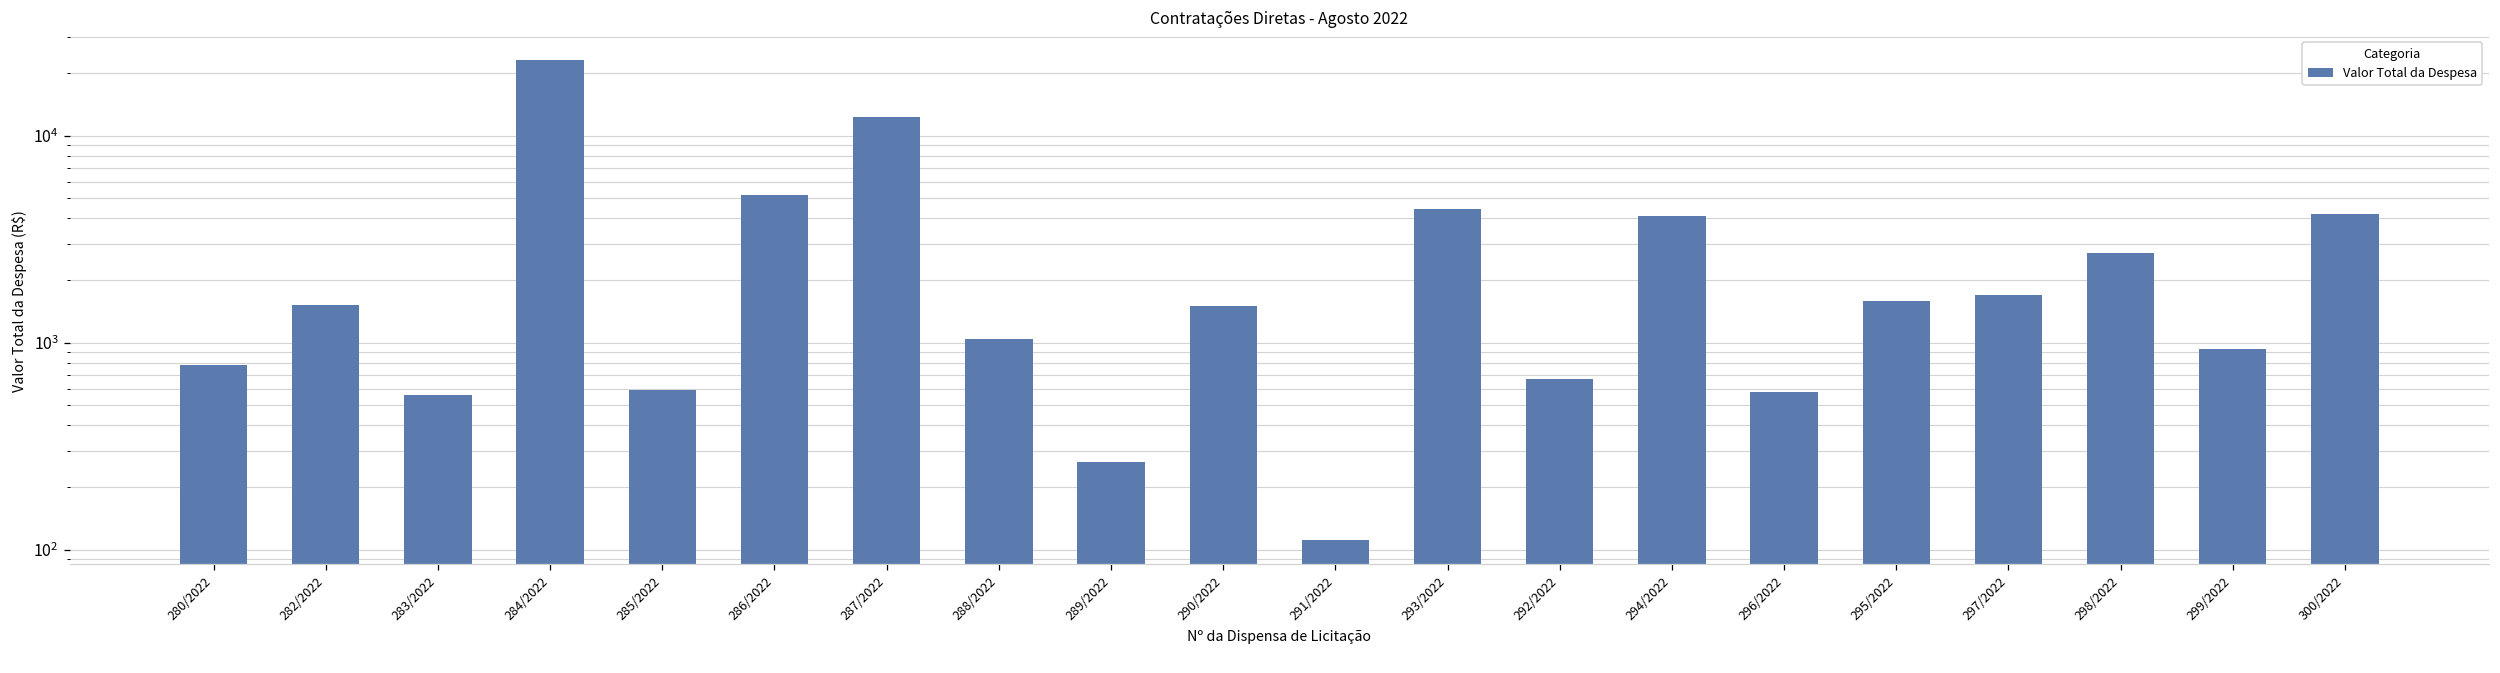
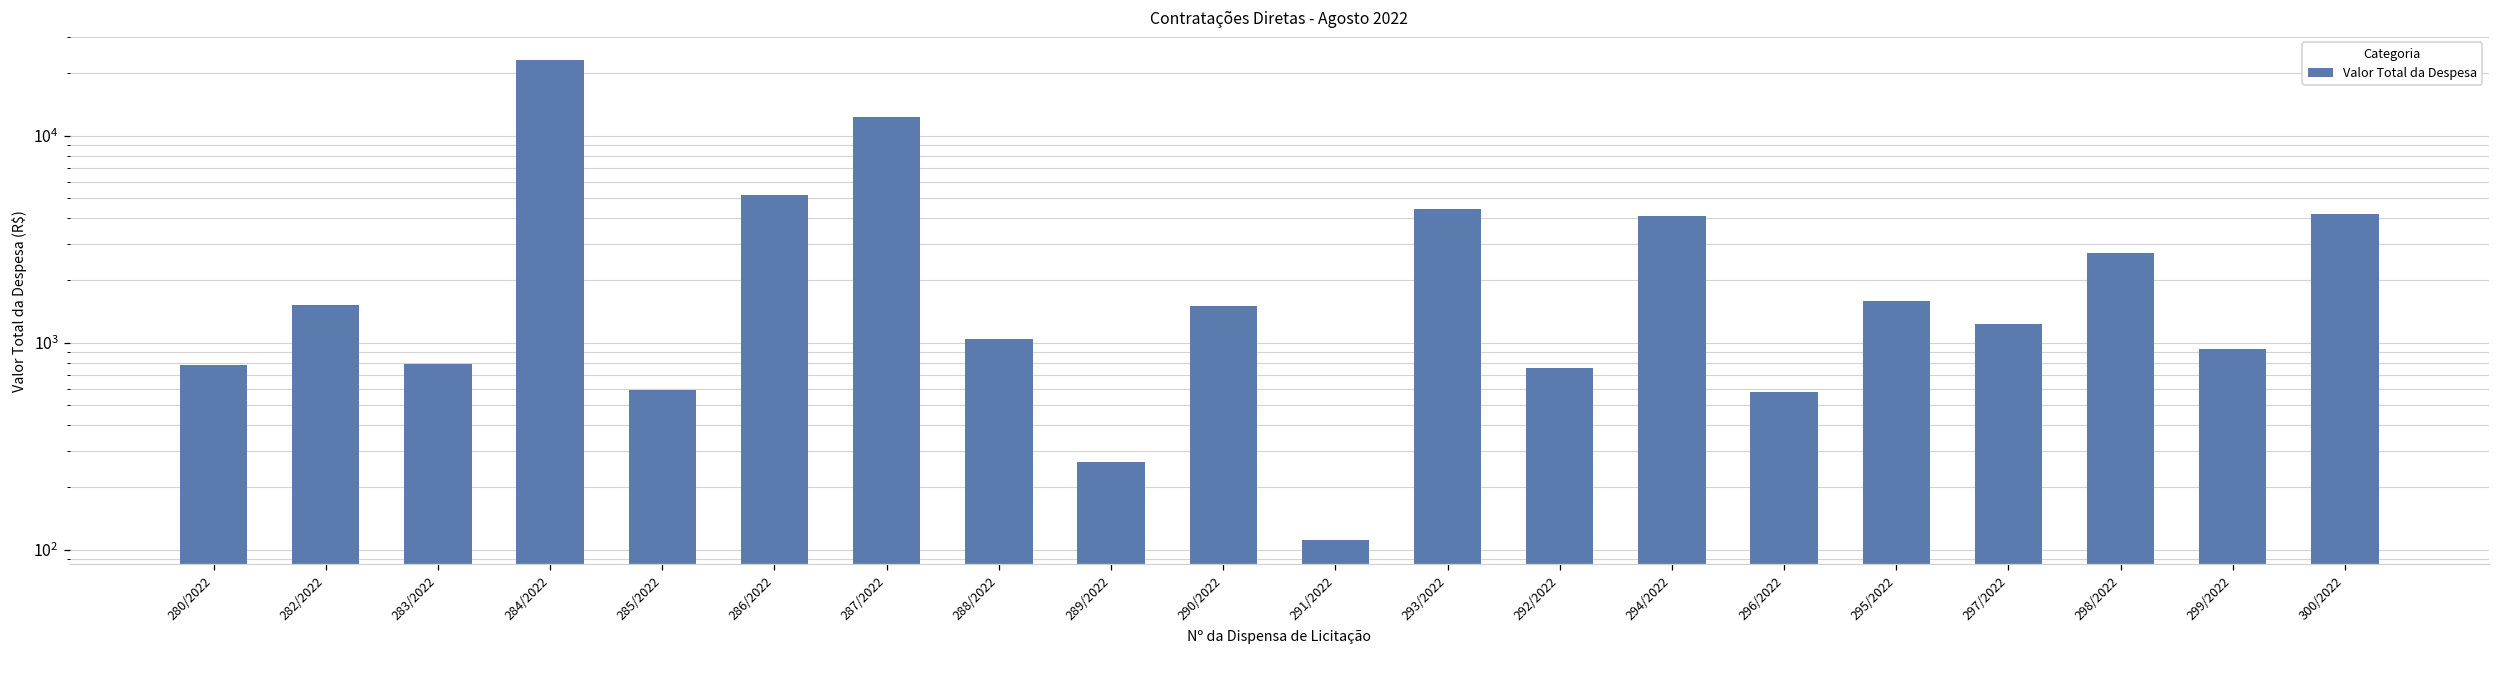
  {
    "280/2022": 780,
    "282/2022": 1500,
-   "283/2022": 560,
+   "283/2022": 800,
    "284/2022": 23000,
    "285/2022": 590,
    "286/2022": 5200,
    "287/2022": 12000,
    "288/2022": 1000,
    "289/2022": 270,
    "290/2022": 1500,
    "291/2022": 110,
    "293/2022": 4400,
-   "292/2022": 670,
+   "292/2022": 750,
    "294/2022": 4100,
    "296/2022": 580,
    "295/2022": 1600,
-   "297/2022": 1700,
+   "297/2022": 1200,
    "298/2022": 2700,
    "299/2022": 900,
    "300/2022": 4200
  }
